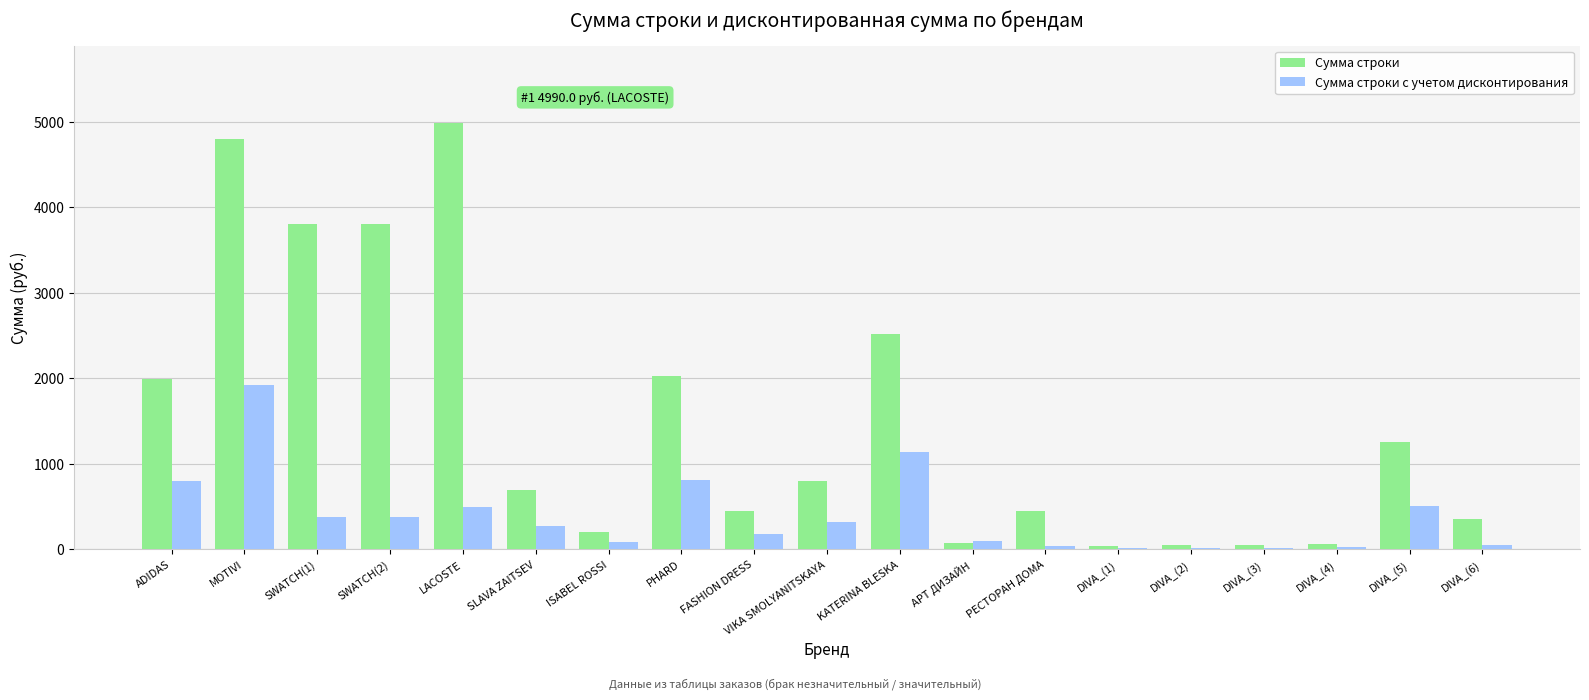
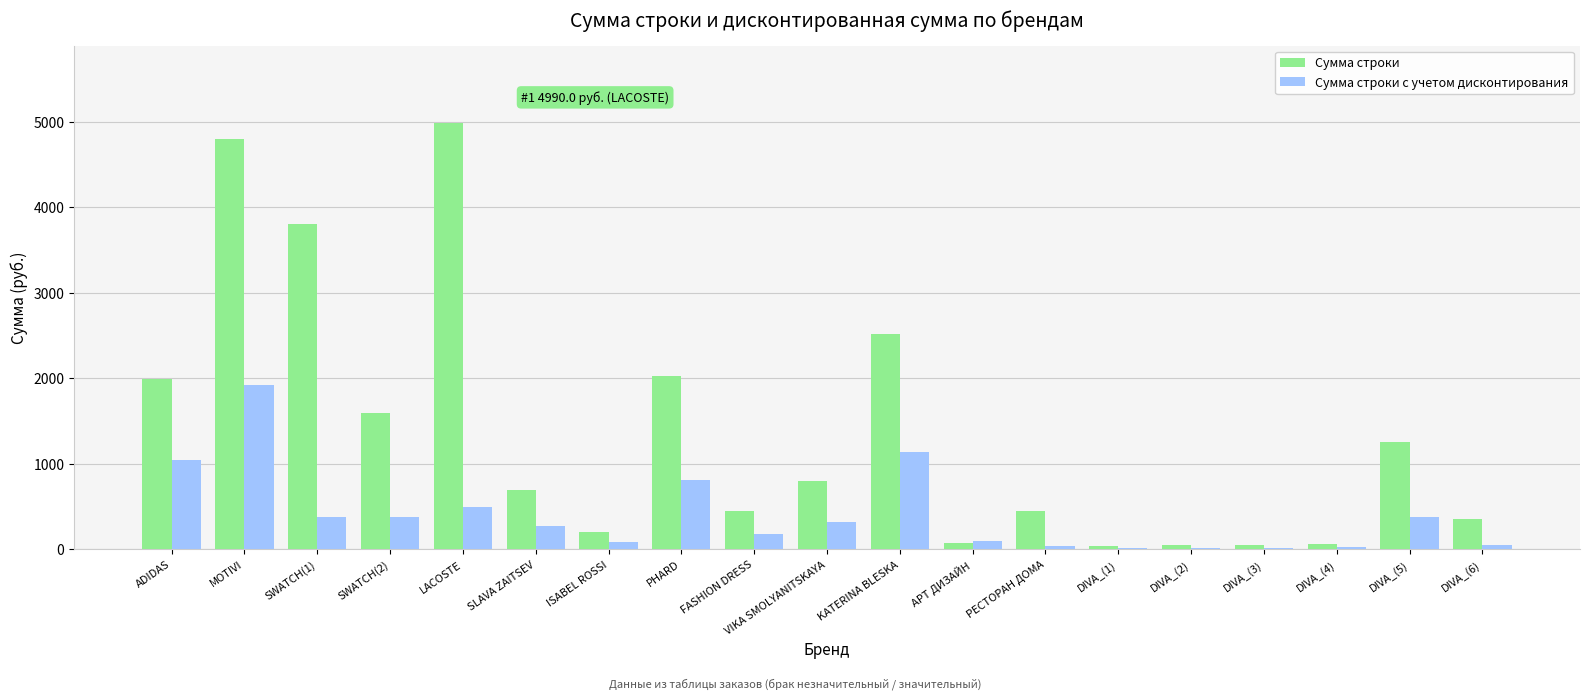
  {
    "Сумма строки": {
      "ADIDAS": 2000,
      "MOTIVI": 4800,
      "SWATCH(1)": 3800,
-     "SWATCH(2)": 3800,
+     "SWATCH(2)": 1600,
      "LACOSTE": 5000,
      "SLAVA ZAITSEV": 700,
      "ISABEL ROSSI": 200,
      "PHARD": 2000,
      "FASHION DRESS": 500,
      "VIKA SMOLYANITSKAYA": 800,
      "KATERINA BLESKA": 2500,
      "АРТ ДИЗАЙН": 100,
      "РЕСТОРАН ДОМА": 500,
      "DIVA_(1)": 0,
      "DIVA_(2)": 100,
      "DIVA_(3)": 100,
      "DIVA_(4)": 100,
      "DIVA_(5)": 1300,
      "DIVA_(6)": 400
    },
    "Сумма строки с учетом дисконтирования": {
-     "ADIDAS": 800,
+     "ADIDAS": 1000,
      "MOTIVI": 1900,
      "SWATCH(1)": 400,
      "SWATCH(2)": 400,
      "LACOSTE": 500,
      "SLAVA ZAITSEV": 300,
      "ISABEL ROSSI": 100,
      "PHARD": 800,
      "FASHION DRESS": 200,
      "VIKA SMOLYANITSKAYA": 300,
      "KATERINA BLESKA": 1100,
      "АРТ ДИЗАЙН": 100,
      "РЕСТОРАН ДОМА": 0,
-     "DIVA_(5)": 500,
+     "DIVA_(5)": 400,
      "DIVA_(6)": 0
    }
  }
